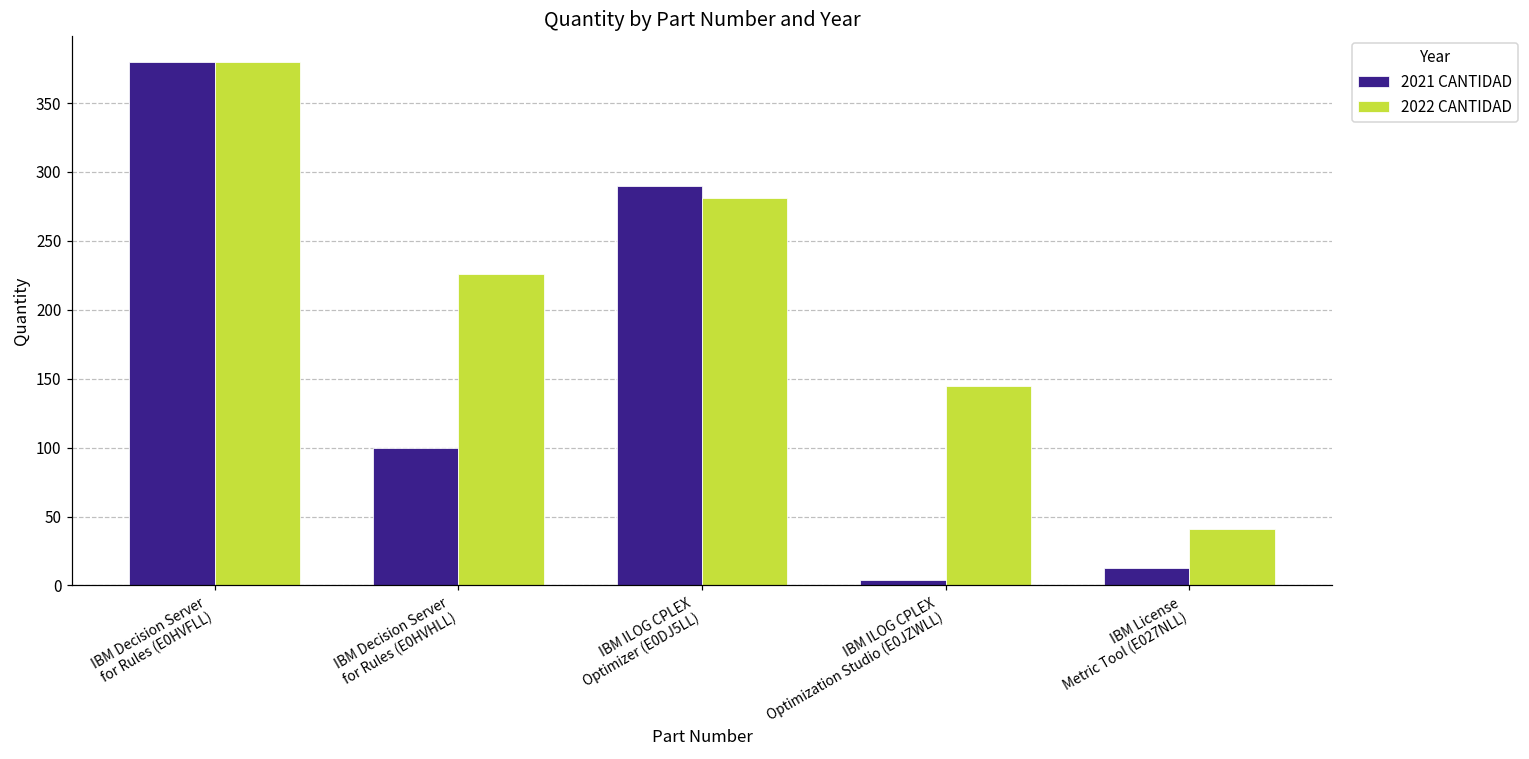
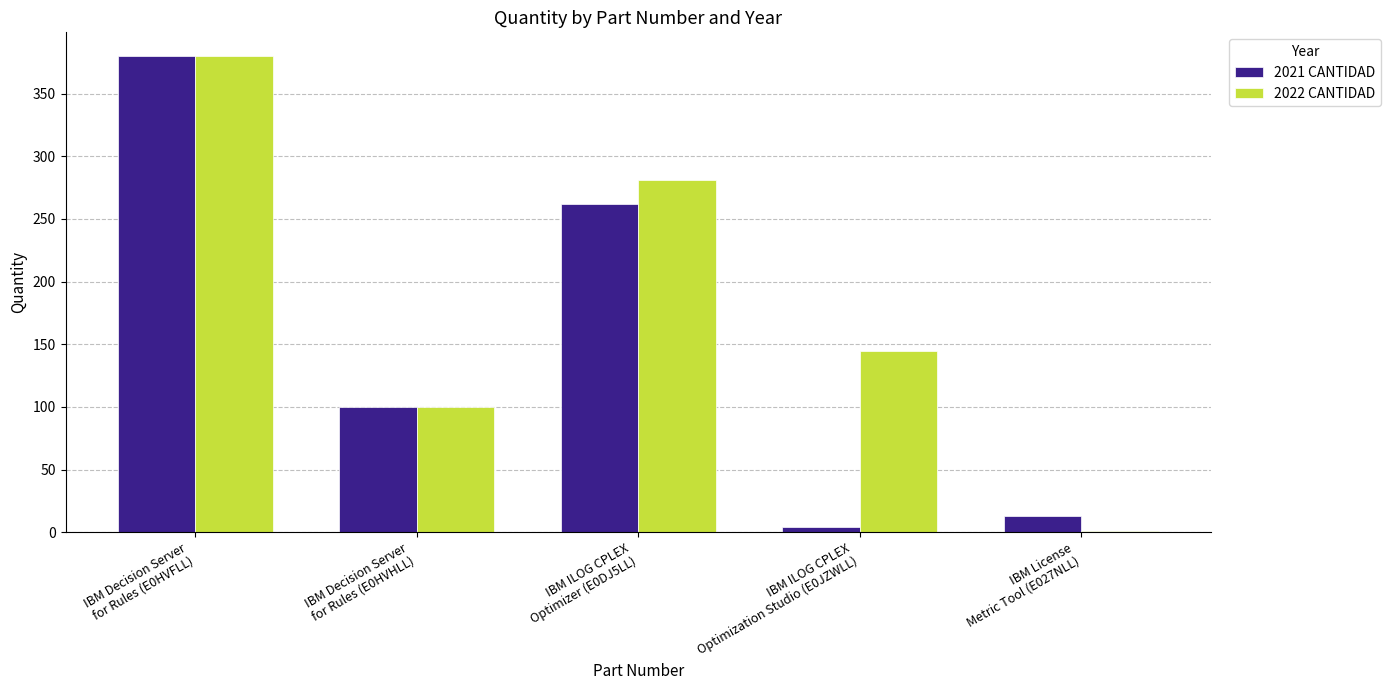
  {
    "2021 CANTIDAD": {
      "IBM Decision Server for Rules (E0HVFLL)": 380,
      "IBM Decision Server for Rules (E0HVHLL)": 100,
-     "IBM ILOG CPLEX Optimizer (E0DJ5LL)": 290,
+     "IBM ILOG CPLEX Optimizer (E0DJ5LL)": 262,
      "IBM ILOG CPLEX Optimization Studio (E0JZWLL)": 4,
      "IBM License Metric Tool (E027NLL)": 13
    },
    "2022 CANTIDAD": {
      "IBM Decision Server for Rules (E0HVFLL)": 380,
-     "IBM Decision Server for Rules (E0HVHLL)": 226,
+     "IBM Decision Server for Rules (E0HVHLL)": 100,
      "IBM ILOG CPLEX Optimizer (E0DJ5LL)": 281,
      "IBM ILOG CPLEX Optimization Studio (E0JZWLL)": 145,
-     "IBM License Metric Tool (E027NLL)": 41
+     "IBM License Metric Tool (E027NLL)": 1
    }
  }
